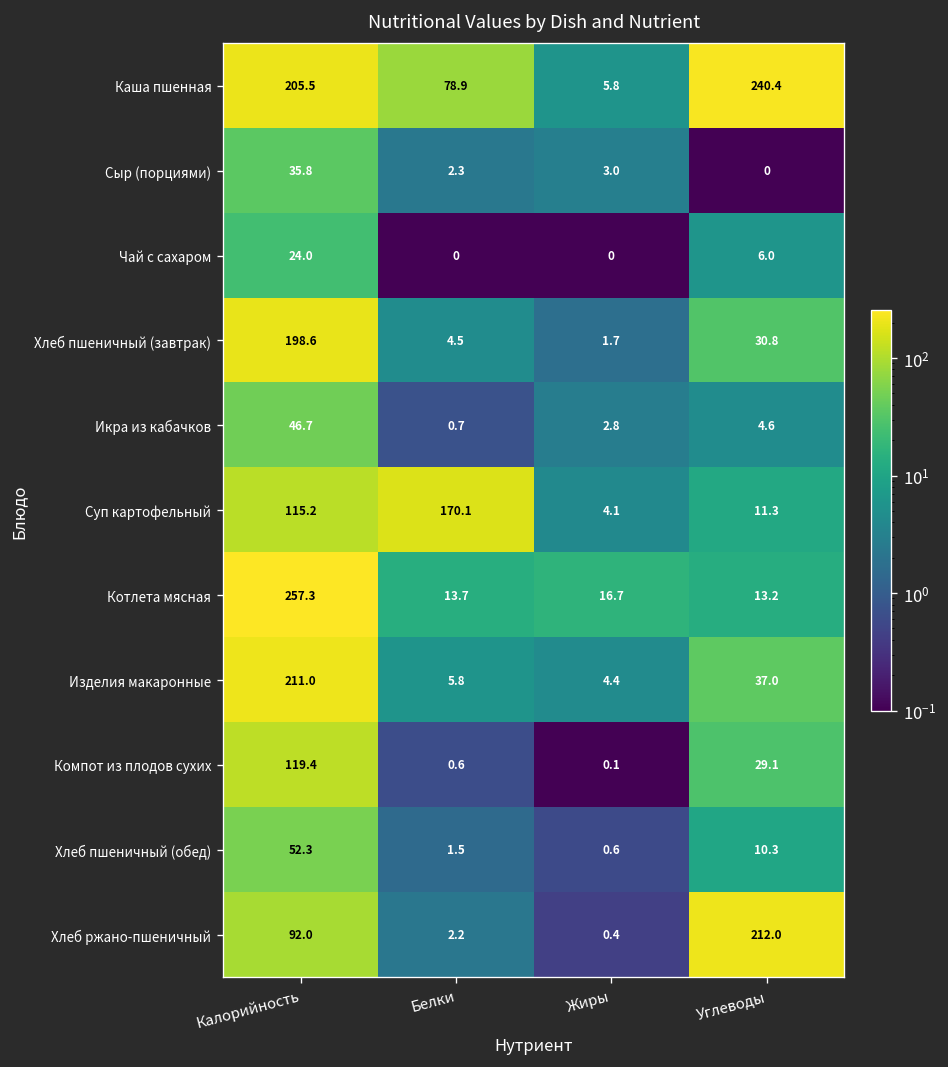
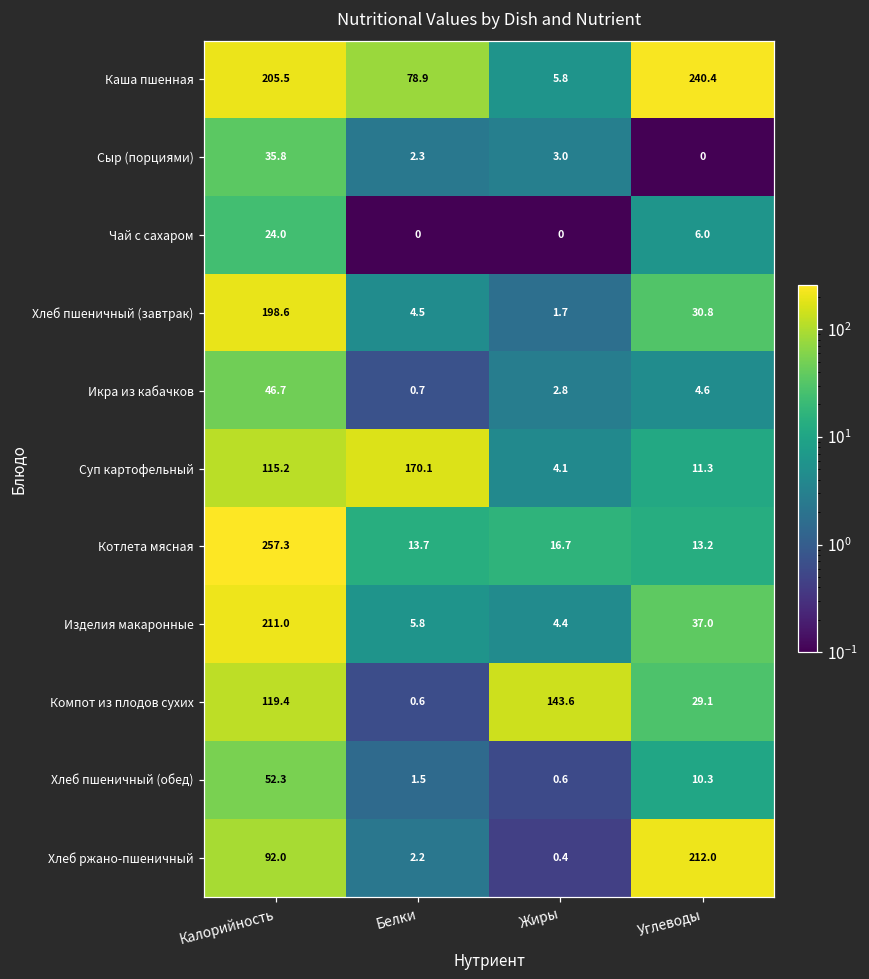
  {
    "Каша пшенная": {
      "Калорийность": 205.5,
      "Белки": 78.9,
      "Жиры": 5.8,
      "Углеводы": 240.4
    },
    "Сыр (порциями)": {
      "Калорийность": 35.8,
      "Белки": 2.3,
      "Жиры": 3.0,
      "Углеводы": 0
    },
    "Чай с сахаром": {
      "Калорийность": 24.0,
      "Белки": 0,
      "Жиры": 0,
      "Углеводы": 6.0
    },
    "Хлеб пшеничный (завтрак)": {
      "Калорийность": 198.6,
      "Белки": 4.5,
      "Жиры": 1.7,
      "Углеводы": 30.8
    },
    "Икра из кабачков": {
      "Калорийность": 46.7,
      "Белки": 0.7,
      "Жиры": 2.8,
      "Углеводы": 4.6
    },
    "Суп картофельный": {
      "Калорийность": 115.2,
      "Белки": 170.1,
      "Жиры": 4.1,
      "Углеводы": 11.3
    },
    "Котлета мясная": {
      "Калорийность": 257.3,
      "Белки": 13.7,
      "Жиры": 16.7,
      "Углеводы": 13.2
    },
    "Изделия макаронные": {
      "Калорийность": 211.0,
      "Белки": 5.8,
      "Жиры": 4.4,
      "Углеводы": 37.0
    },
    "Компот из плодов сухих": {
      "Калорийность": 119.4,
      "Белки": 0.6,
-     "Жиры": 0.1,
+     "Жиры": 143.6,
      "Углеводы": 29.1
    },
    "Хлеб пшеничный (обед)": {
      "Калорийность": 52.3,
      "Белки": 1.5,
      "Жиры": 0.6,
      "Углеводы": 10.3
    },
    "Хлеб ржано-пшеничный": {
      "Калорийность": 92.0,
      "Белки": 2.2,
      "Жиры": 0.4,
      "Углеводы": 212.0
    }
  }
